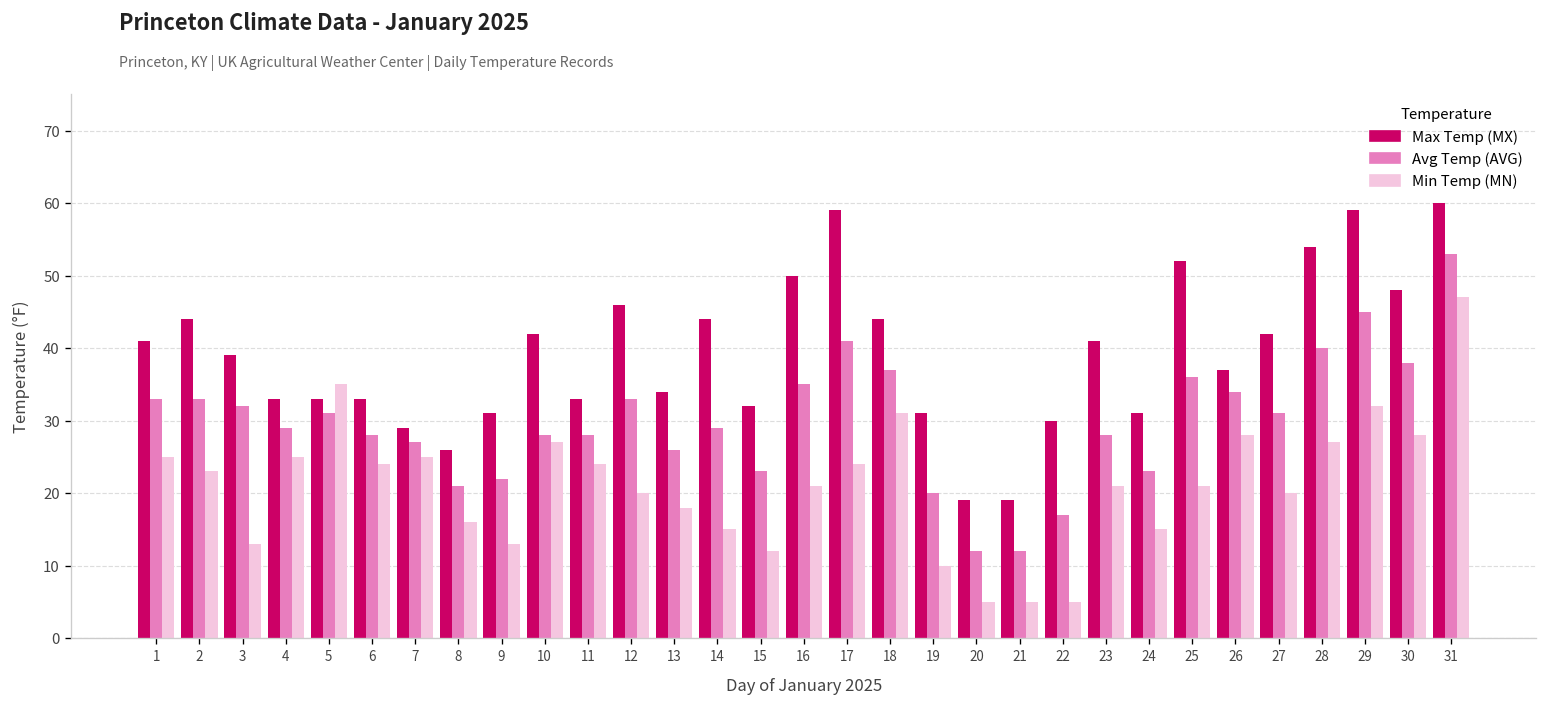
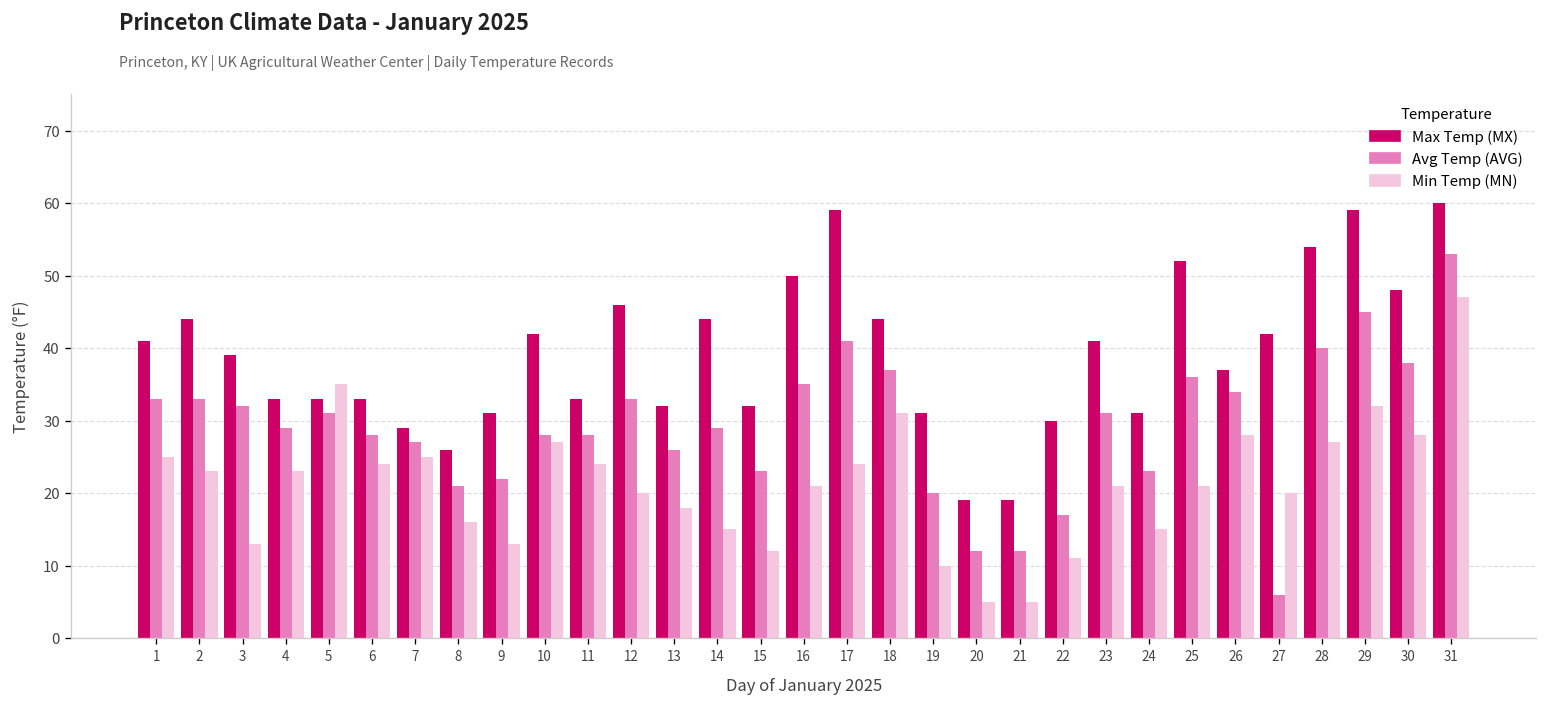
  {
    "Max Temp (MX)": {
      "1": 41,
      "2": 44,
      "3": 39,
      "4": 33,
      "5": 33,
      "6": 33,
      "7": 29,
      "8": 26,
      "9": 31,
      "10": 42,
      "11": 33,
      "12": 46,
-     "13": 34,
+     "13": 32,
      "14": 44,
      "15": 32,
      "16": 50,
      "17": 59,
      "18": 44,
      "19": 31,
      "20": 19,
      "21": 19,
      "22": 30,
      "23": 41,
      "24": 31,
      "25": 52,
      "26": 37,
      "27": 42,
      "28": 54,
      "29": 59,
      "30": 48,
      "31": 60
    },
    "Avg Temp (AVG)": {
      "1": 33,
      "2": 33,
      "3": 32,
      "4": 29,
      "5": 31,
      "6": 28,
      "7": 27,
      "8": 21,
      "9": 22,
      "10": 28,
      "11": 28,
      "12": 33,
      "13": 26,
      "14": 29,
      "15": 23,
      "16": 35,
      "17": 41,
      "18": 37,
      "19": 20,
      "20": 12,
      "21": 12,
      "22": 17,
-     "23": 28,
+     "23": 31,
      "24": 23,
      "25": 36,
      "26": 34,
-     "27": 31,
+     "27": 6,
      "28": 40,
      "29": 45,
      "30": 38,
      "31": 53
    },
    "Min Temp (MN)": {
      "1": 25,
      "2": 23,
      "3": 13,
-     "4": 25,
+     "4": 23,
      "5": 35,
      "6": 24,
      "7": 25,
      "8": 16,
      "9": 13,
      "10": 27,
      "11": 24,
      "12": 20,
      "13": 18,
      "14": 15,
      "15": 12,
      "16": 21,
      "17": 24,
      "18": 31,
      "19": 10,
      "20": 5,
      "21": 5,
-     "22": 5,
+     "22": 11,
      "23": 21,
      "24": 15,
      "25": 21,
      "26": 28,
      "27": 20,
      "28": 27,
      "29": 32,
      "30": 28,
      "31": 47
    }
  }
